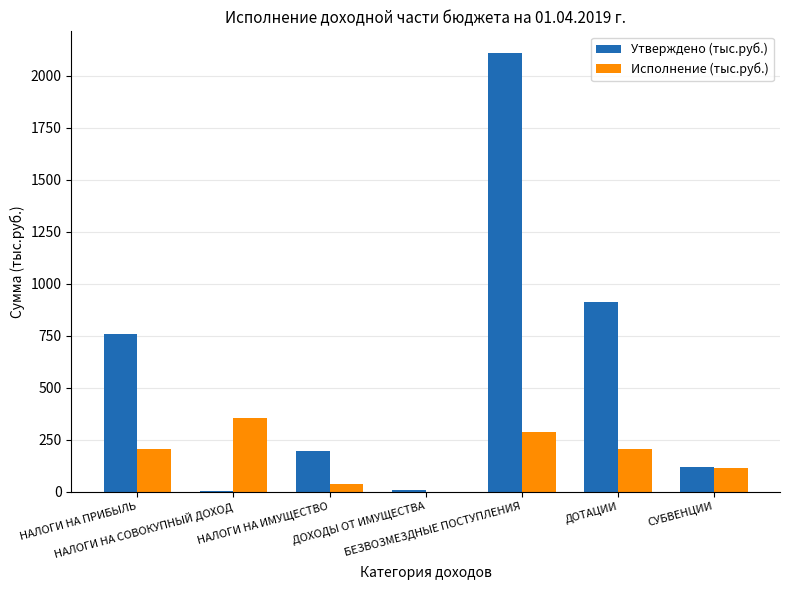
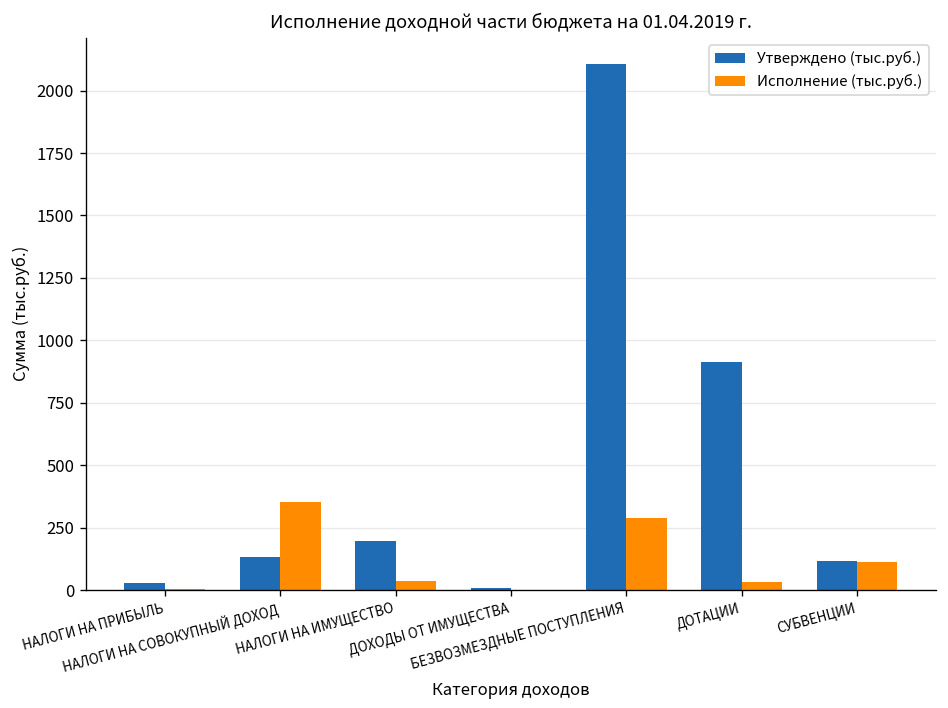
  {
    "Утверждено (тыс.руб.)": {
-     "НАЛОГИ НА ПРИБЫЛЬ": 760,
-     "НАЛОГИ НА СОВОКУПНЫЙ ДОХОД": 10,
+     "НАЛОГИ НА ПРИБЫЛЬ": 30,
+     "НАЛОГИ НА СОВОКУПНЫЙ ДОХОД": 130,
      "НАЛОГИ НА ИМУЩЕСТВО": 190,
      "БЕЗВОЗМЕЗДНЫЕ ПОСТУПЛЕНИЯ": 2110,
      "ДОТАЦИИ": 910,
      "СУБВЕНЦИИ": 120
    },
    "Исполнение (тыс.руб.)": {
-     "НАЛОГИ НА ПРИБЫЛЬ": 200,
+     "НАЛОГИ НА ПРИБЫЛЬ": 10,
      "НАЛОГИ НА СОВОКУПНЫЙ ДОХОД": 350,
      "НАЛОГИ НА ИМУЩЕСТВО": 40,
      "ДОХОДЫ ОТ ИМУЩЕСТВА": 0,
      "БЕЗВОЗМЕЗДНЫЕ ПОСТУПЛЕНИЯ": 290,
-     "ДОТАЦИИ": 210,
+     "ДОТАЦИИ": 30,
      "СУБВЕНЦИИ": 110
    }
  }
